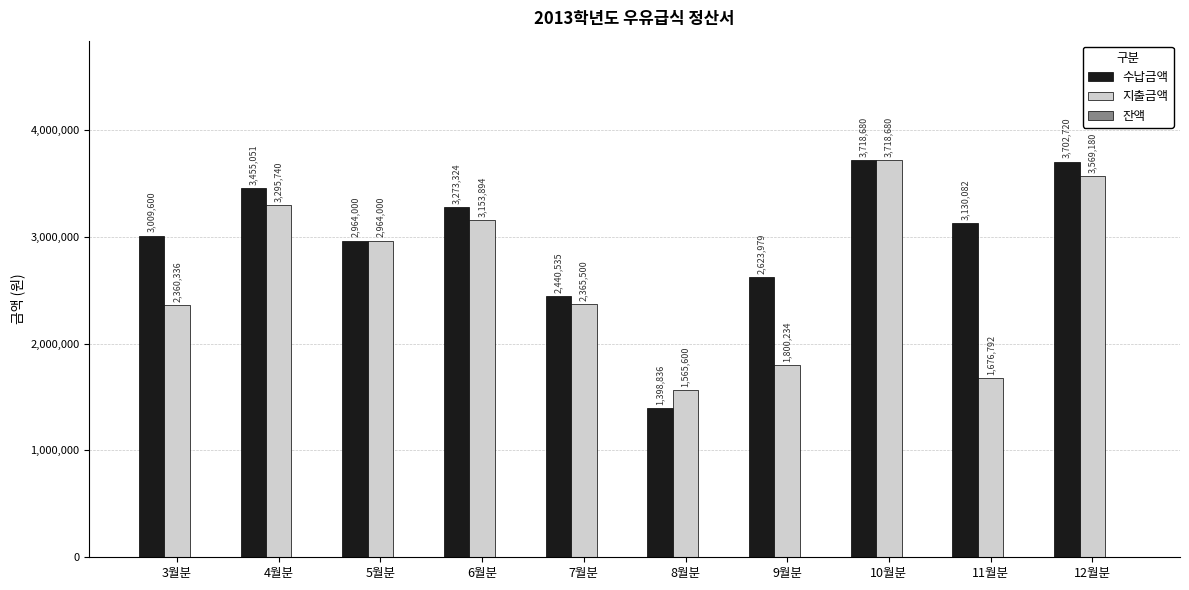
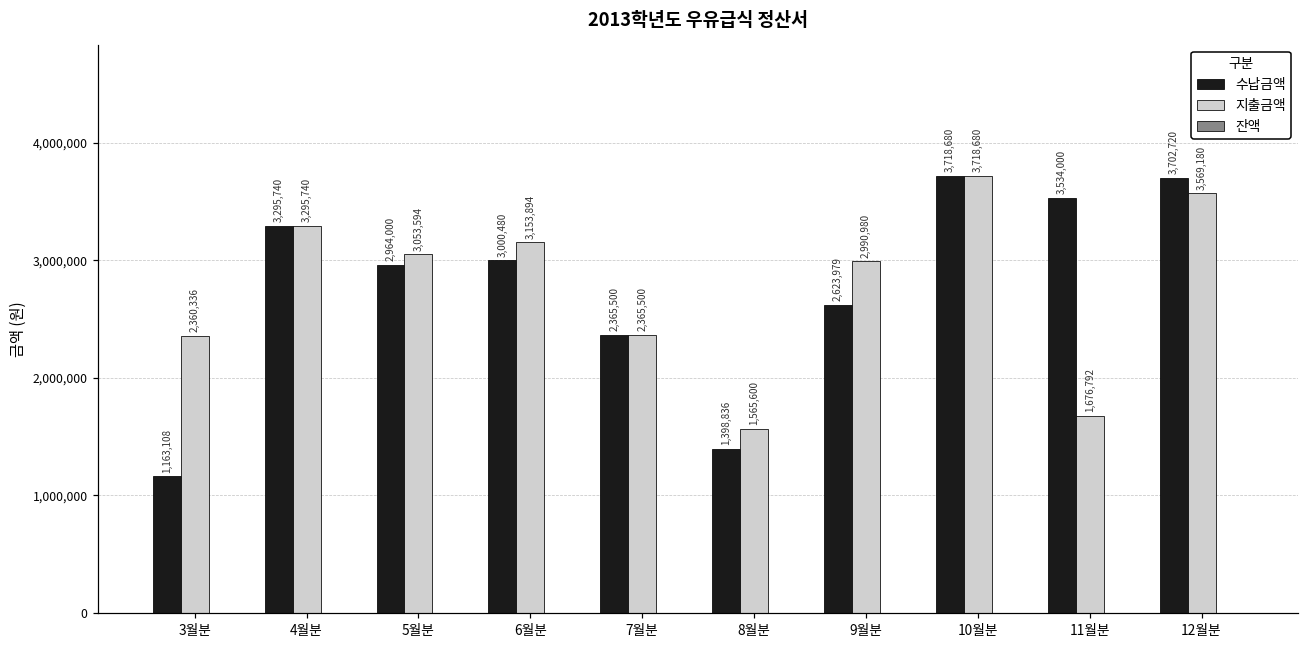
  {
    "수납금액": {
-     "3월분": "3,009,600",
-     "4월분": "3,455,051",
+     "3월분": "1,163,108",
+     "4월분": "3,295,740",
      "5월분": "2,964,000",
-     "6월분": "3,273,324",
-     "7월분": "2,440,535",
+     "6월분": "3,000,480",
+     "7월분": "2,365,500",
      "8월분": "1,398,836",
      "9월분": "2,623,979",
      "10월분": "3,718,680",
-     "11월분": "3,130,082",
+     "11월분": "3,534,000",
      "12월분": "3,702,720"
    },
    "지출금액": {
      "3월분": "2,360,336",
      "4월분": "3,295,740",
-     "5월분": "2,964,000",
+     "5월분": "3,053,594",
      "6월분": "3,153,894",
      "7월분": "2,365,500",
      "8월분": "1,565,600",
-     "9월분": "1,800,234",
+     "9월분": "2,990,980",
      "10월분": "3,718,680",
      "11월분": "1,676,792",
      "12월분": "3,569,180"
    },
    "잔액": {
      "3월분": "0",
      "4월분": "0",
      "5월분": "0",
      "6월분": "0",
      "7월분": "0",
      "8월분": "0",
      "9월분": "0",
      "10월분": "0",
      "11월분": "0",
      "12월분": "0"
    }
  }
